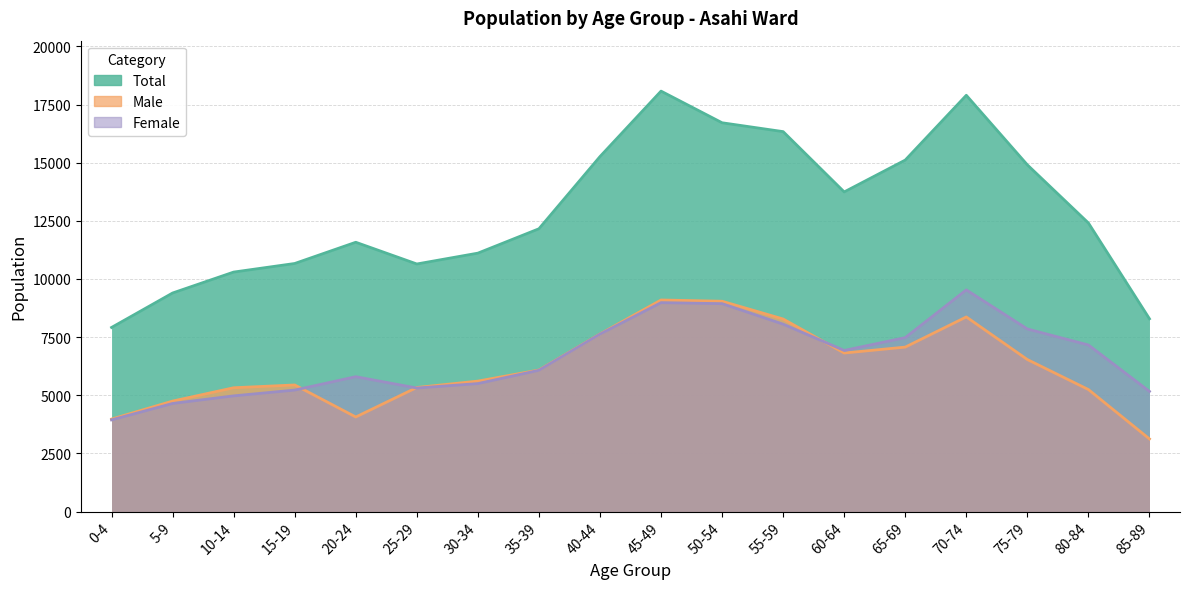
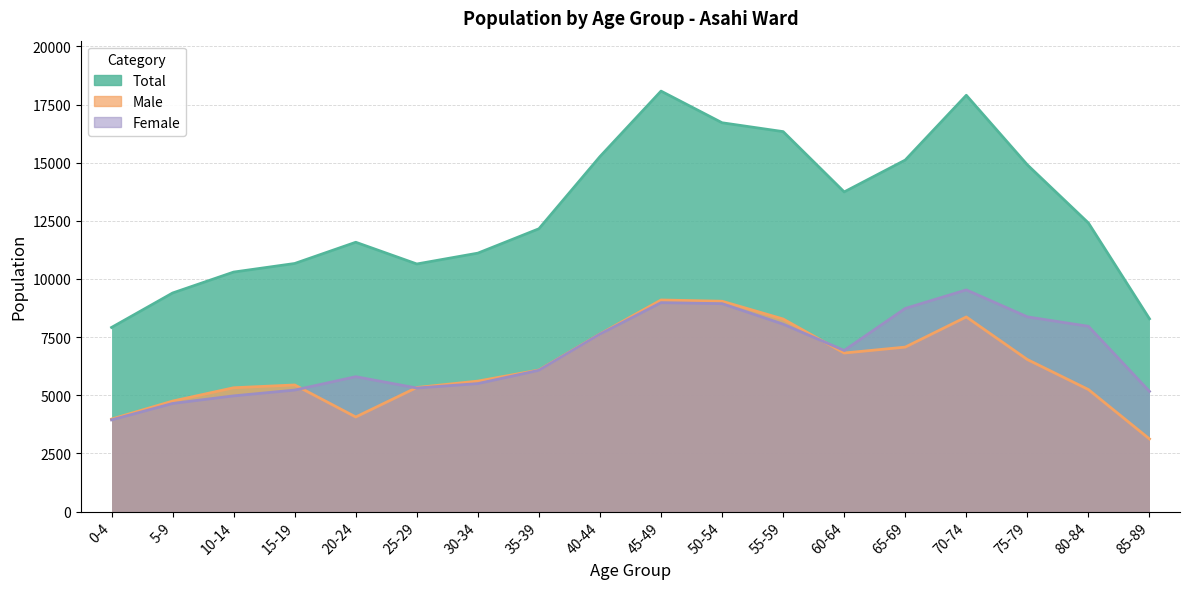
  {
    "Total": {
      "0-4": 7900,
      "5-9": 9400,
      "10-14": 10300,
      "15-19": 10700,
      "20-24": 11600,
      "25-29": 10600,
      "30-34": 11100,
      "35-39": 12200,
      "40-44": 15300,
      "45-49": 18100,
      "50-54": 16700,
      "55-59": 16300,
      "60-64": 13700,
      "65-69": 15100,
      "70-74": 17900,
      "75-79": 14900,
      "80-84": 12400,
      "85-89": 8300
    },
    "Male": {
      "10-14": 5300,
      "15-19": 5400,
      "20-24": 4100,
      "45-49": 9100,
      "55-59": 8300,
      "60-64": 6800,
      "65-69": 7100,
      "70-74": 8400,
      "75-79": 6500,
      "80-84": 5200,
      "85-89": 3100
    },
    "Female": {
      "10-14": 5000,
      "15-19": 5200,
      "20-24": 5800,
      "45-49": 9000,
      "55-59": 8100,
      "60-64": 6900,
-     "65-69": 7500,
+     "65-69": 8700,
      "70-74": 9500,
-     "75-79": 7900,
-     "80-84": 7200,
+     "75-79": 8400,
+     "80-84": 8000,
      "85-89": 5200
    }
  }
